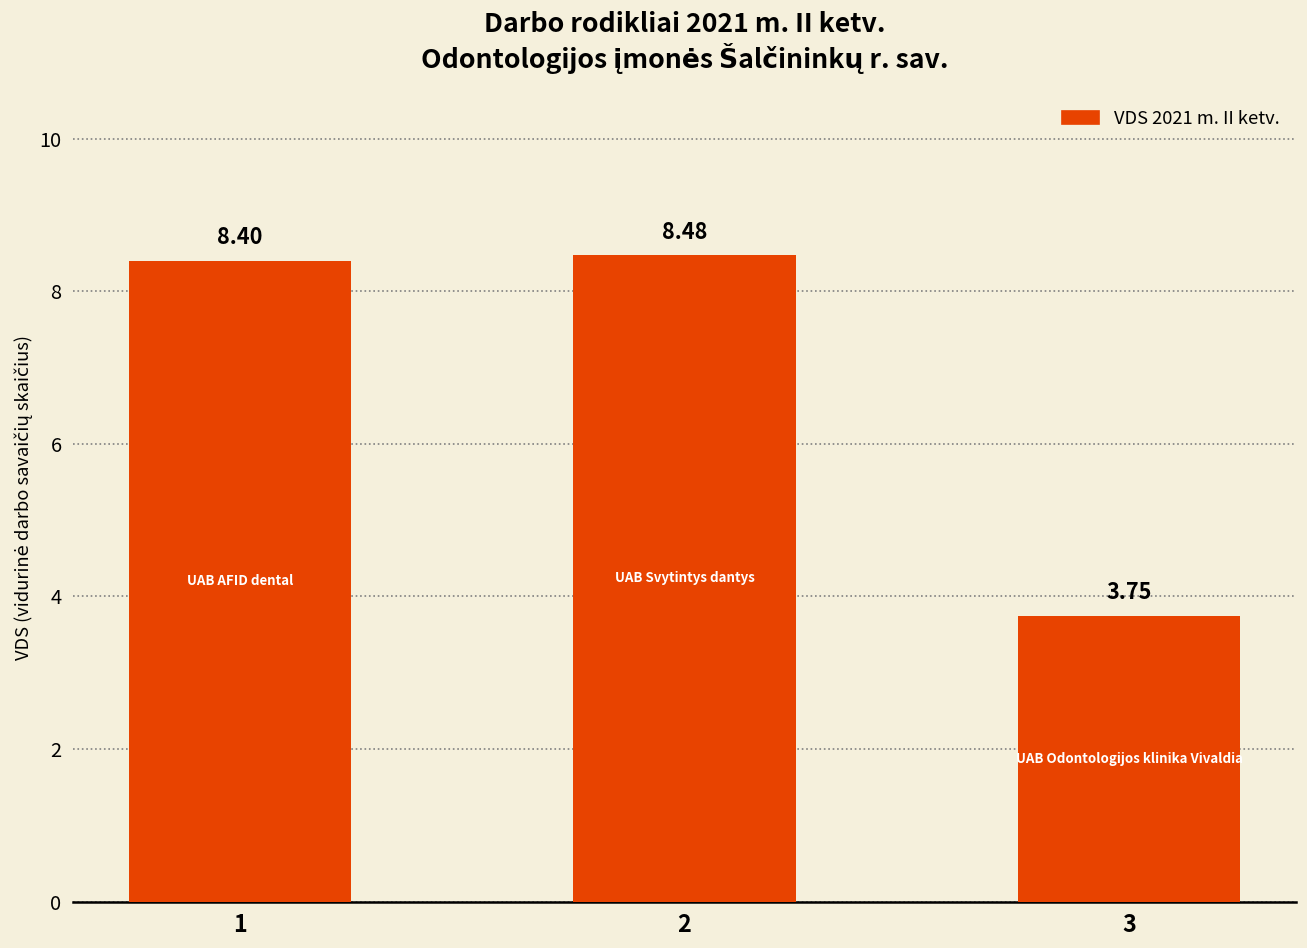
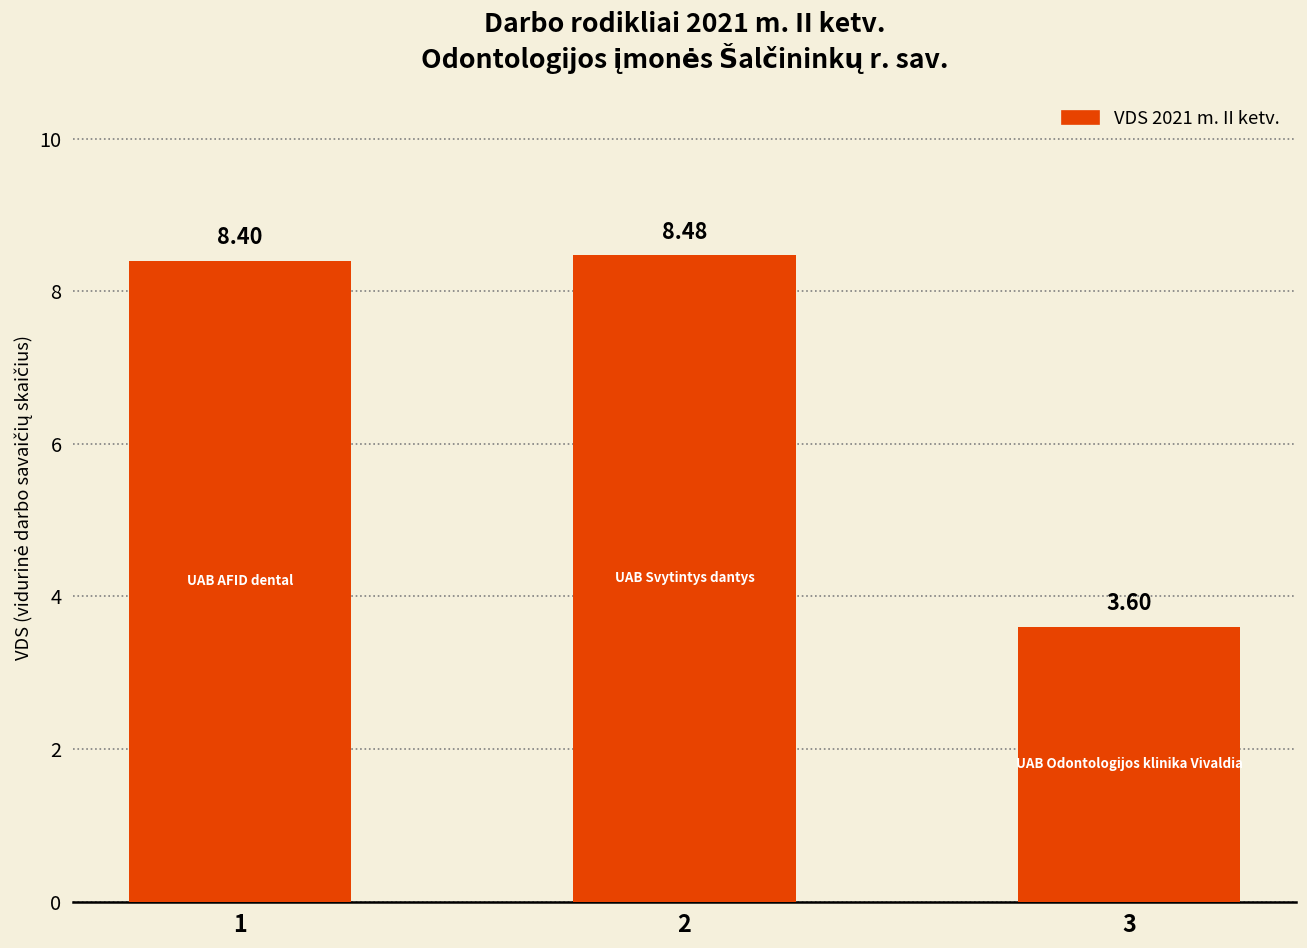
  {
    "1": 8.40,
    "2": 8.48,
-   "3": 3.75
+   "3": 3.60
  }
